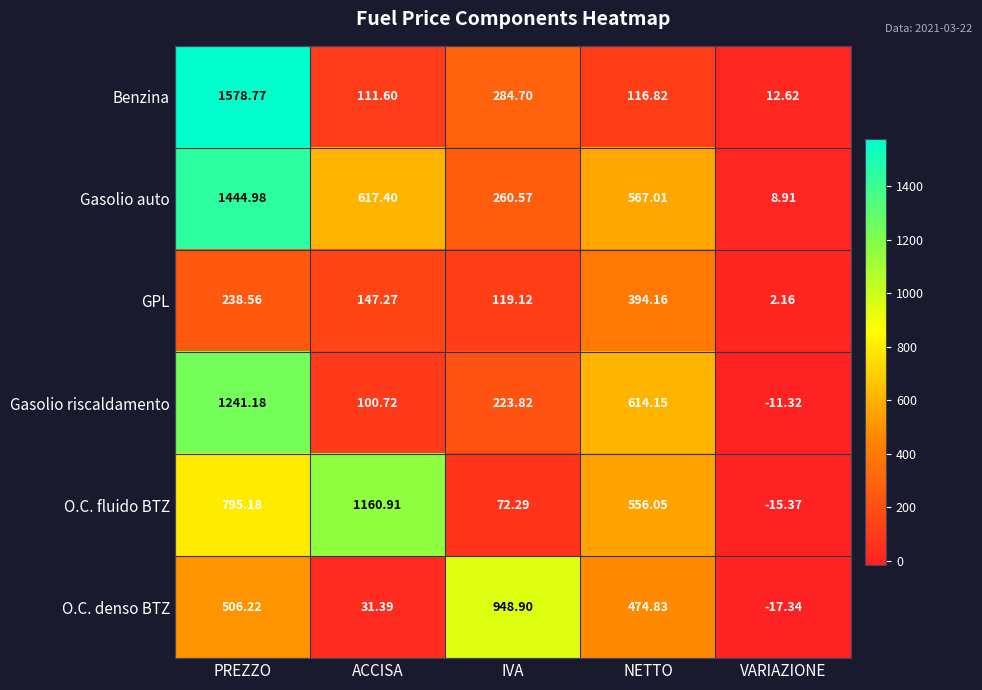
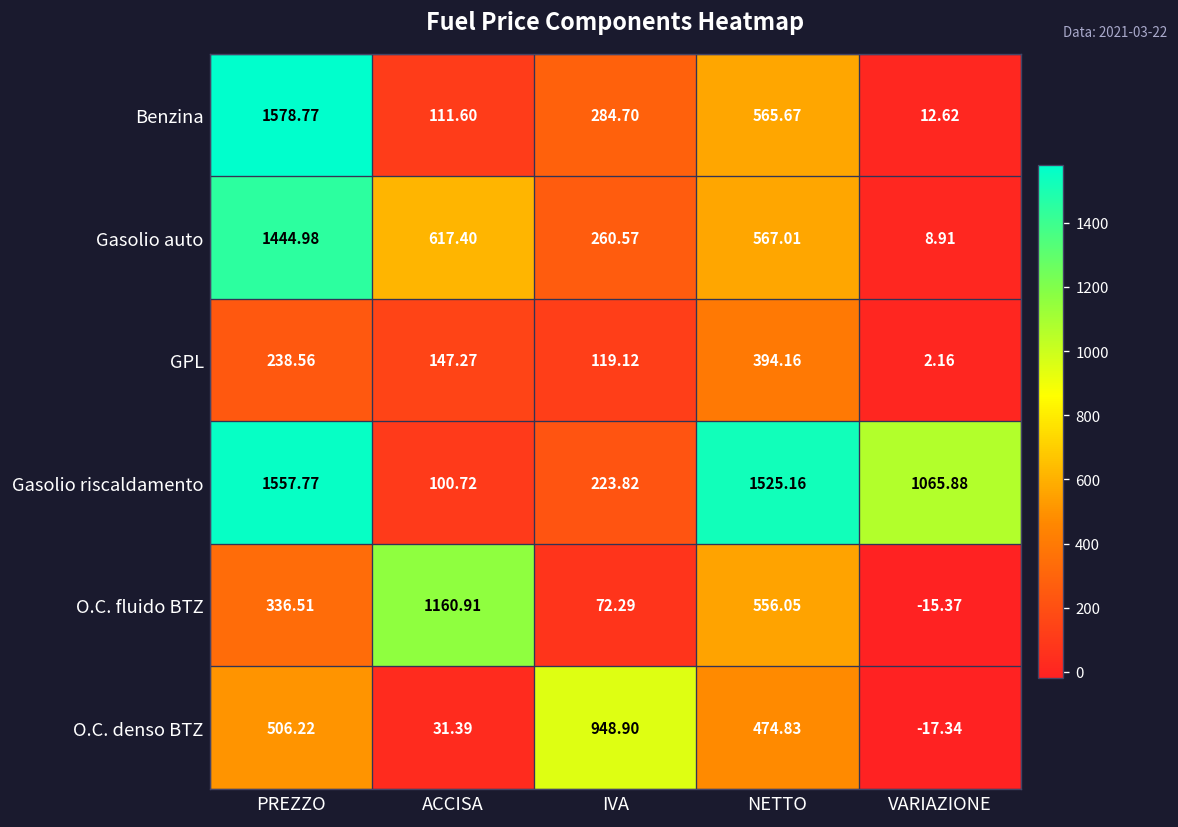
  {
    "Benzina": {
      "PREZZO": 1578.77,
      "ACCISA": 111.60,
      "IVA": 284.70,
-     "NETTO": 116.82,
+     "NETTO": 565.67,
      "VARIAZIONE": 12.62
    },
    "Gasolio auto": {
      "PREZZO": 1444.98,
      "ACCISA": 617.40,
      "IVA": 260.57,
      "NETTO": 567.01,
      "VARIAZIONE": 8.91
    },
    "GPL": {
      "PREZZO": 238.56,
      "ACCISA": 147.27,
      "IVA": 119.12,
      "NETTO": 394.16,
      "VARIAZIONE": 2.16
    },
    "Gasolio riscaldamento": {
-     "PREZZO": 1241.18,
+     "PREZZO": 1557.77,
      "ACCISA": 100.72,
      "IVA": 223.82,
-     "NETTO": 614.15,
-     "VARIAZIONE": -11.32
+     "NETTO": 1525.16,
+     "VARIAZIONE": 1065.88
    },
    "O.C. fluido BTZ": {
-     "PREZZO": 795.18,
+     "PREZZO": 336.51,
      "ACCISA": 1160.91,
      "IVA": 72.29,
      "NETTO": 556.05,
      "VARIAZIONE": -15.37
    },
    "O.C. denso BTZ": {
      "PREZZO": 506.22,
      "ACCISA": 31.39,
      "IVA": 948.90,
      "NETTO": 474.83,
      "VARIAZIONE": -17.34
    }
  }
